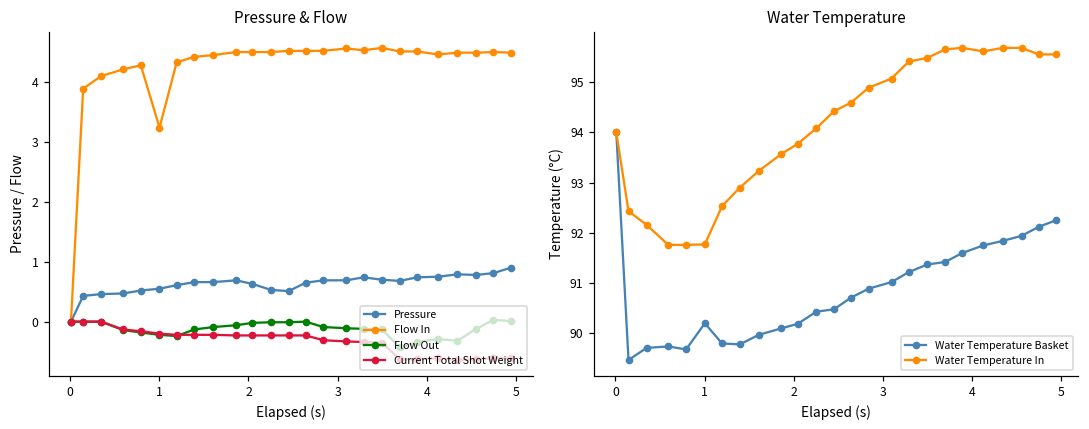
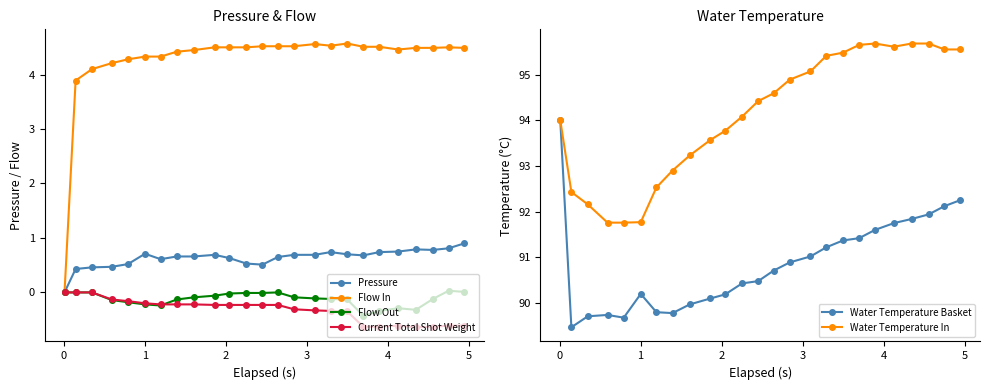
  {
    "Pressure & Flow": {
      "Pressure": {
-       "1": 0.6
+       "1": 0.7
      },
      "Flow In": {
-       "1": 3.2
+       "1": 4.3
      }
    },
    "Water Temperature": {
      "Water Temperature Basket": {
        "1": 90.2
      },
      "Water Temperature In": {
        "1": 91.8
      }
    }
  }
